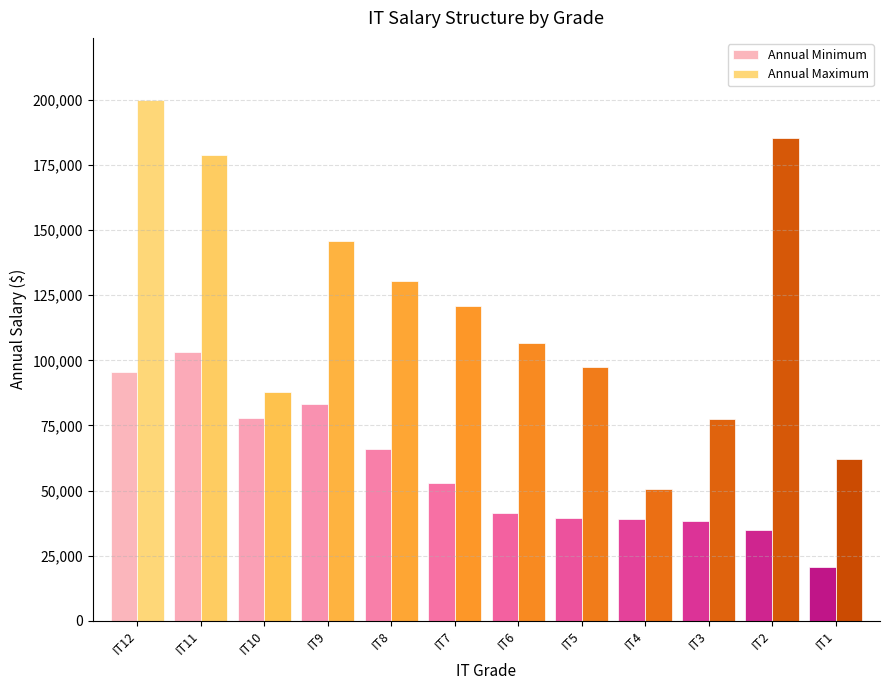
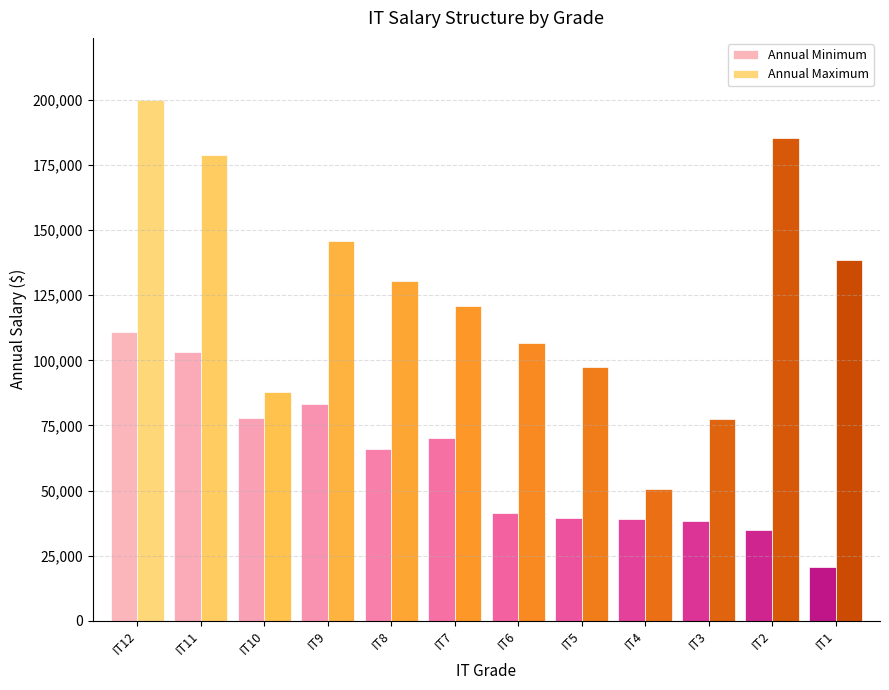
  {
    "Annual Minimum": {
-     "IT12": "95,000",
+     "IT12": "111,000",
      "IT11": "103,000",
      "IT10": "78,000",
      "IT9": "83,000",
      "IT8": "66,000",
-     "IT7": "53,000",
+     "IT7": "70,000",
      "IT6": "41,000",
      "IT5": "40,000",
      "IT4": "39,000",
      "IT3": "38,000",
      "IT2": "35,000",
      "IT1": "21,000"
    },
    "Annual Maximum": {
      "IT12": "200,000",
      "IT11": "179,000",
      "IT10": "88,000",
      "IT9": "146,000",
      "IT8": "131,000",
      "IT7": "121,000",
      "IT6": "107,000",
      "IT5": "98,000",
      "IT4": "51,000",
      "IT3": "77,000",
      "IT2": "185,000",
-     "IT1": "62,000"
+     "IT1": "139,000"
    }
  }
